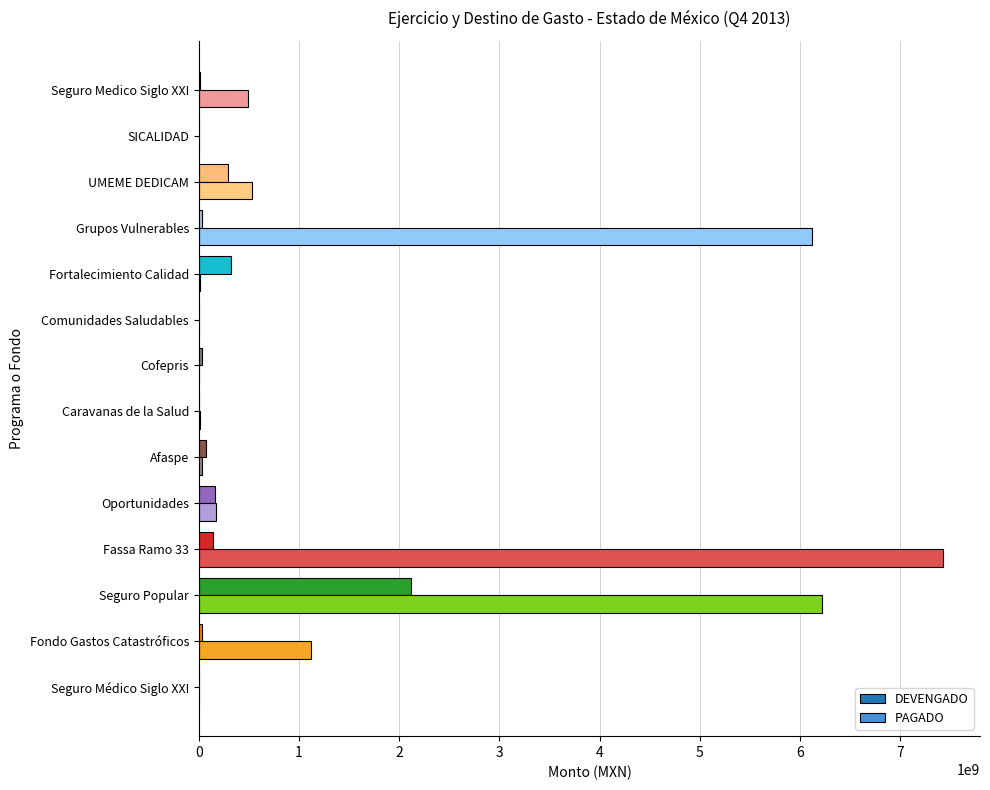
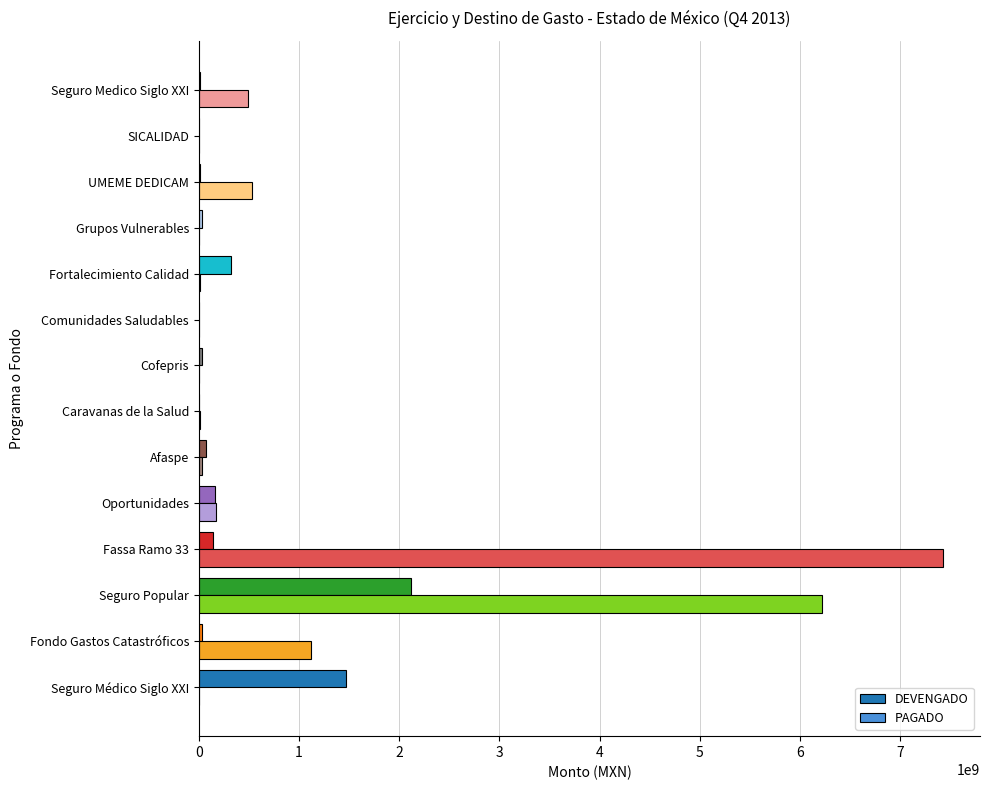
  {
    "DEVENGADO": {
-     "UMEME DEDICAM": 290000000,
+     "UMEME DEDICAM": 10000000,
      "Grupos Vulnerables": 30000000,
      "Fortalecimiento Calidad": 320000000,
      "Comunidades Saludables": 0,
      "Cofepris": 30000000,
      "Afaspe": 70000000,
      "Oportunidades": 160000000,
      "Fassa Ramo 33": 140000000,
      "Seguro Popular": 2120000000,
      "Fondo Gastos Catastróficos": 30000000,
-     "Seguro Médico Siglo XXI": 10000000
+     "Seguro Médico Siglo XXI": 1470000000
    },
    "PAGADO": {
      "Seguro Medico Siglo XXI": 490000000,
      "SICALIDAD": 0,
      "UMEME DEDICAM": 530000000,
-     "Grupos Vulnerables": 6120000000,
+     "Grupos Vulnerables": 0,
      "Afaspe": 30000000,
      "Oportunidades": 170000000,
      "Fassa Ramo 33": 7430000000,
      "Seguro Popular": 6220000000,
      "Fondo Gastos Catastróficos": 1120000000,
      "Seguro Médico Siglo XXI": 0
    }
  }
